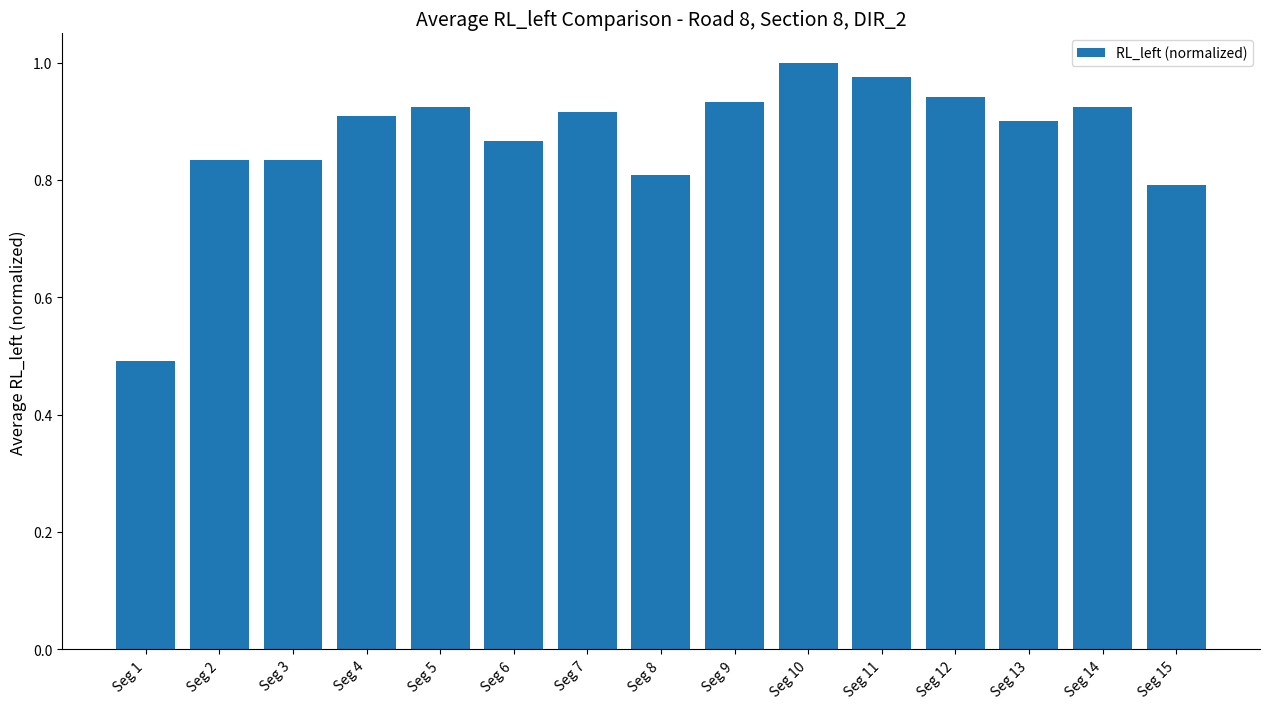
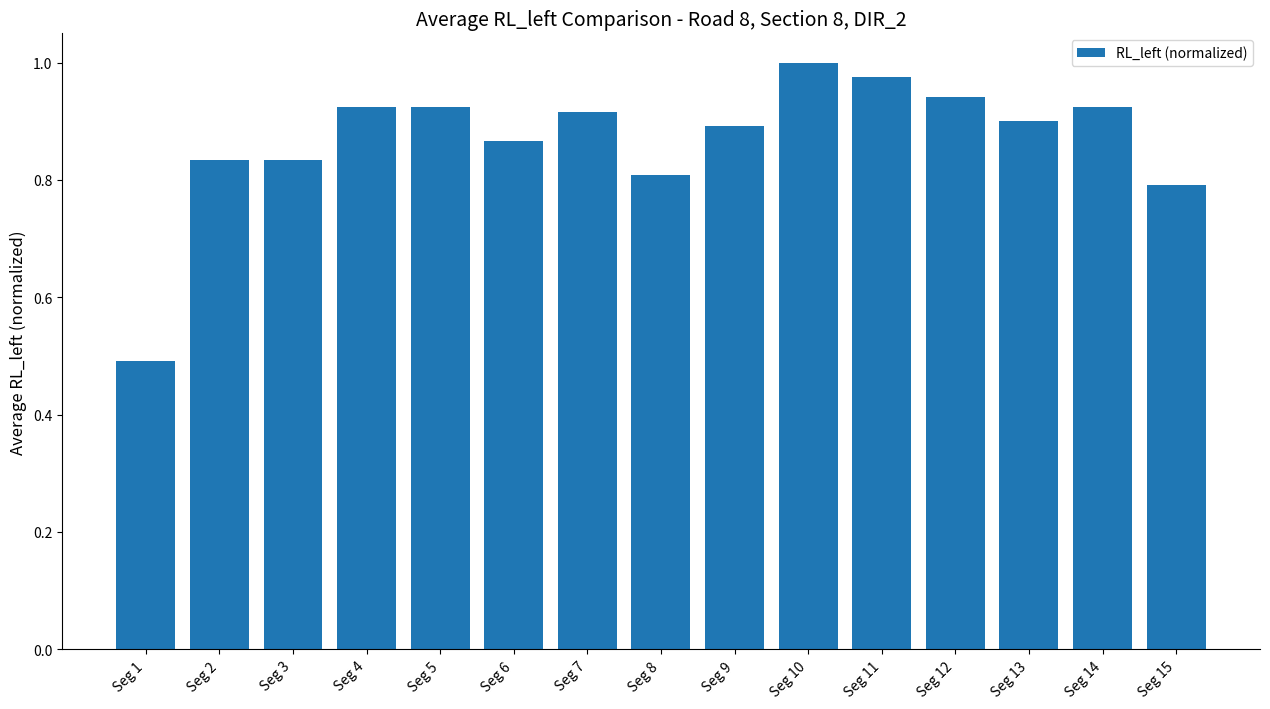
  {
    "Seg 1": 0.49,
    "Seg 2": 0.83,
    "Seg 3": 0.83,
-   "Seg 4": 0.91,
+   "Seg 4": 0.93,
    "Seg 5": 0.93,
    "Seg 6": 0.87,
    "Seg 7": 0.92,
    "Seg 8": 0.81,
-   "Seg 9": 0.93,
+   "Seg 9": 0.89,
    "Seg 10": 1.00,
    "Seg 11": 0.98,
    "Seg 12": 0.94,
    "Seg 13": 0.90,
    "Seg 14": 0.93,
    "Seg 15": 0.79
  }
